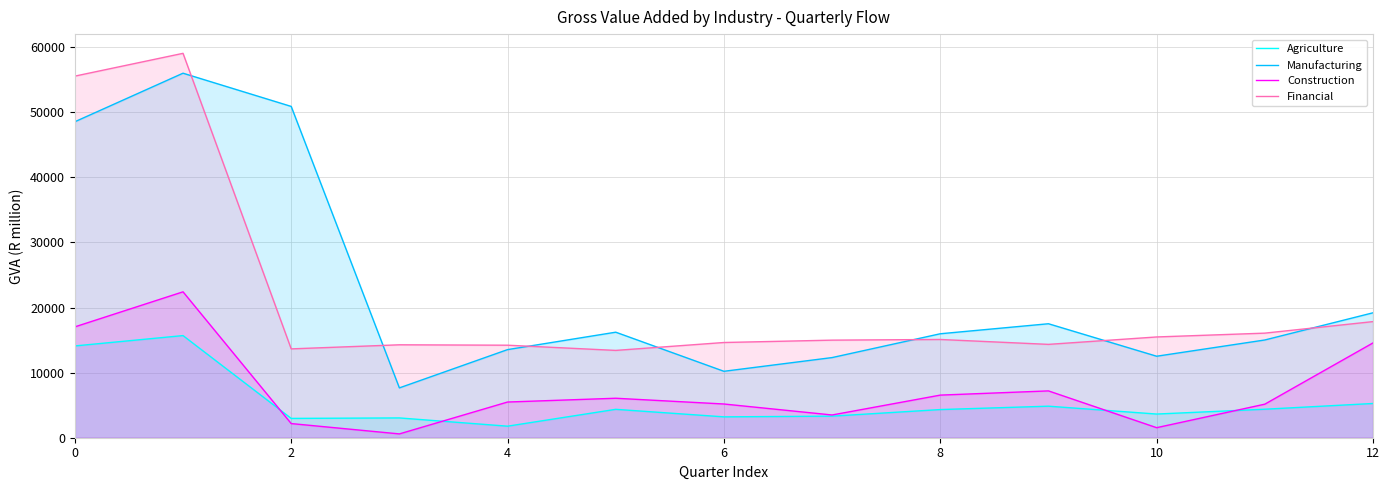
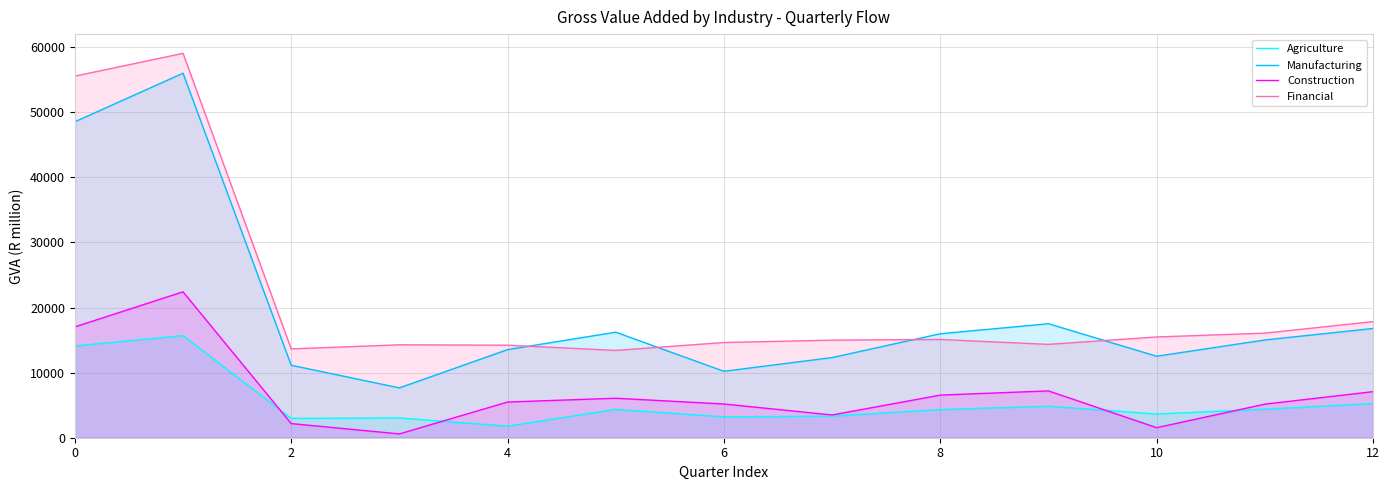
  {
    "Agriculture": {
      "0": 14000,
      "2": 3000,
      "4": 2000,
      "6": 3000,
      "8": 4000,
      "10": 4000,
      "12": 5000
    },
    "Manufacturing": {
      "0": 49000,
-     "2": 51000,
+     "2": 11000,
      "4": 14000,
      "6": 10000,
      "8": 16000,
      "10": 13000,
-     "12": 19000
+     "12": 17000
    },
    "Construction": {
      "0": 17000,
      "2": 2000,
      "4": 5000,
      "6": 5000,
      "8": 7000,
      "10": 2000,
-     "12": 15000
+     "12": 7000
    },
    "Financial": {
      "0": 56000,
      "2": 14000,
      "4": 14000,
      "6": 15000,
      "8": 15000,
      "10": 15000,
      "12": 18000
    }
  }
